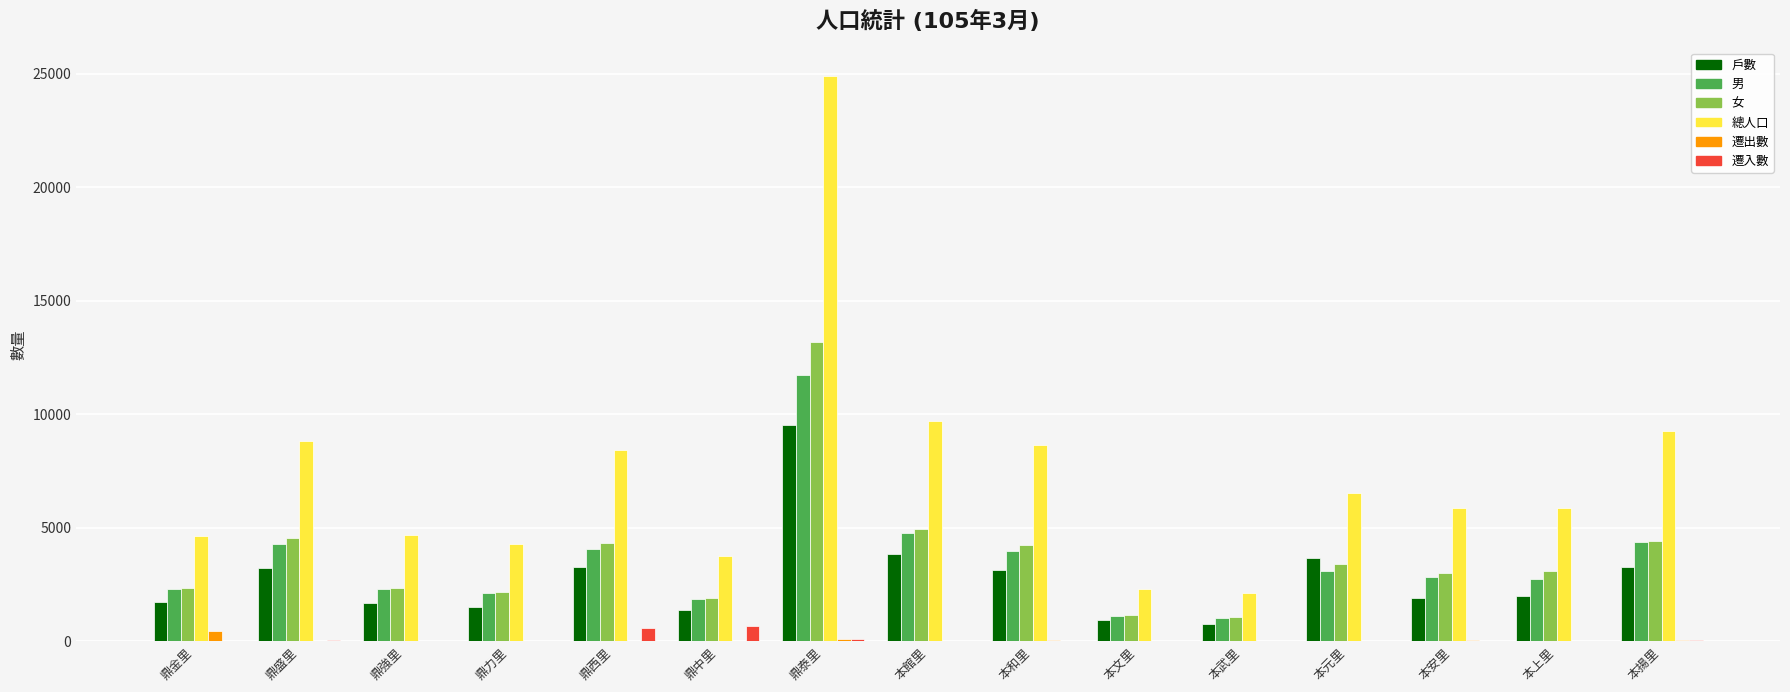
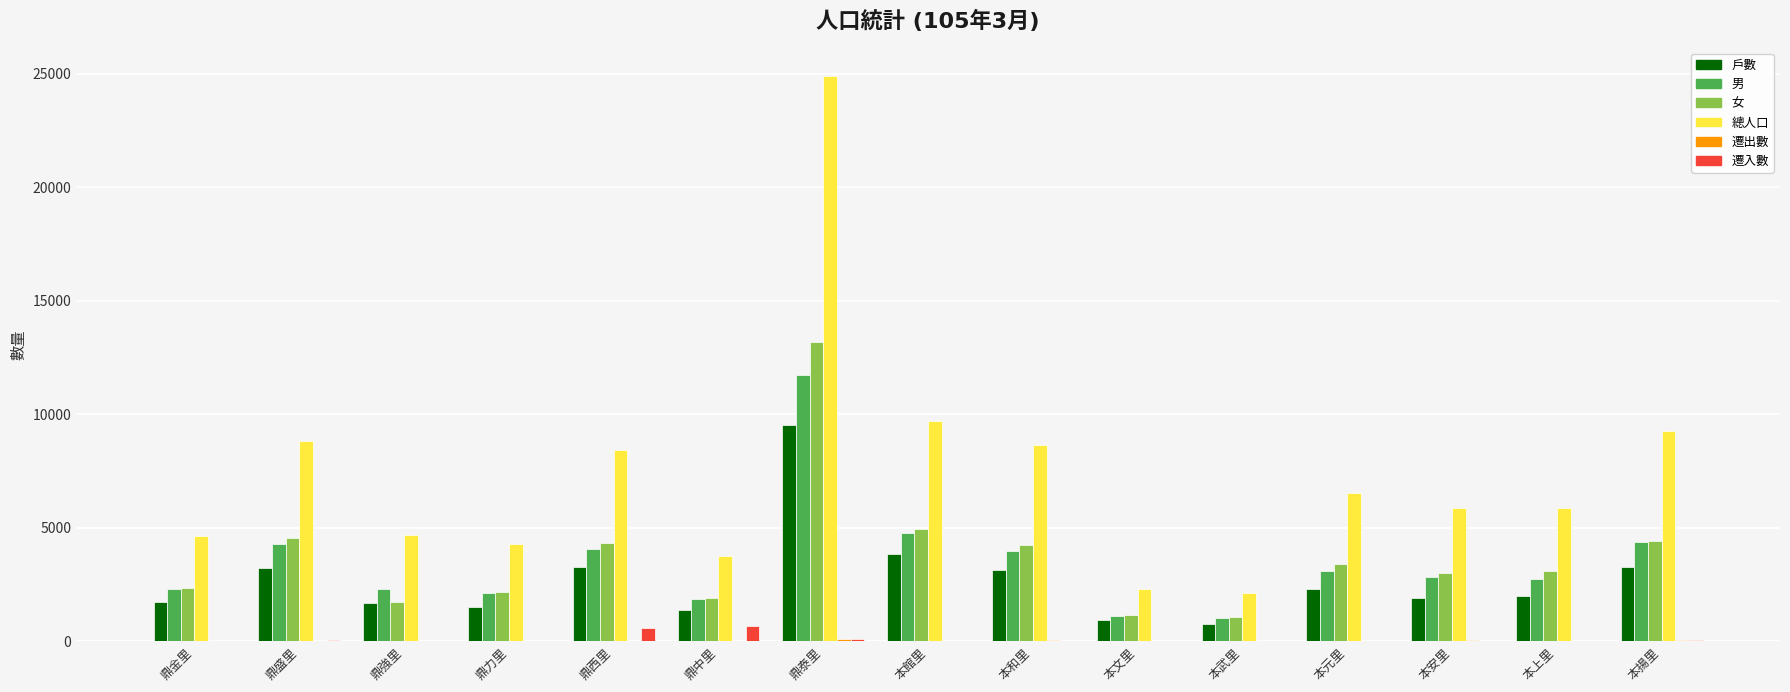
  {
    "戶數": {
      "鼎金里": 1800,
      "鼎盛里": 3200,
      "鼎強里": 1700,
      "鼎力里": 1500,
      "鼎西里": 3300,
      "鼎中里": 1400,
      "鼎泰里": 9500,
      "本館里": 3900,
      "本和里": 3100,
      "本文里": 900,
      "本武里": 800,
-     "本元里": 3700,
+     "本元里": 2300,
      "本安里": 1900,
      "本上里": 2000,
      "本揚里": 3300
    },
    "男": {
      "鼎金里": 2300,
      "鼎盛里": 4300,
      "鼎強里": 2300,
      "鼎力里": 2100,
      "鼎西里": 4100,
      "鼎中里": 1900,
      "鼎泰里": 11700,
      "本館里": 4800,
      "本和里": 4000,
      "本文里": 1100,
      "本武里": 1000,
      "本元里": 3100,
      "本安里": 2800,
      "本上里": 2800,
      "本揚里": 4400
    },
    "女": {
      "鼎金里": 2400,
      "鼎盛里": 4600,
-     "鼎強里": 2400,
+     "鼎強里": 1700,
      "鼎力里": 2200,
      "鼎西里": 4300,
      "鼎中里": 1900,
      "鼎泰里": 13200,
      "本館里": 4900,
      "本和里": 4200,
      "本文里": 1200,
      "本武里": 1100,
      "本元里": 3400,
      "本安里": 3000,
      "本上里": 3100,
      "本揚里": 4400
    },
    "總人口": {
      "鼎金里": 4700,
      "鼎盛里": 8800,
      "鼎強里": 4700,
      "鼎力里": 4300,
      "鼎西里": 8400,
      "鼎中里": 3800,
      "鼎泰里": 24900,
      "本館里": 9700,
      "本和里": 8600,
      "本文里": 2300,
      "本武里": 2100,
      "本元里": 6500,
      "本安里": 5900,
      "本上里": 5900,
      "本揚里": 9300
    },
    "遷出數": {
-     "鼎金里": 500
+     "鼎金里": 0
    },
    "遷入數": {
      "鼎西里": 600,
      "鼎中里": 700,
      "鼎泰里": 100
    }
  }
